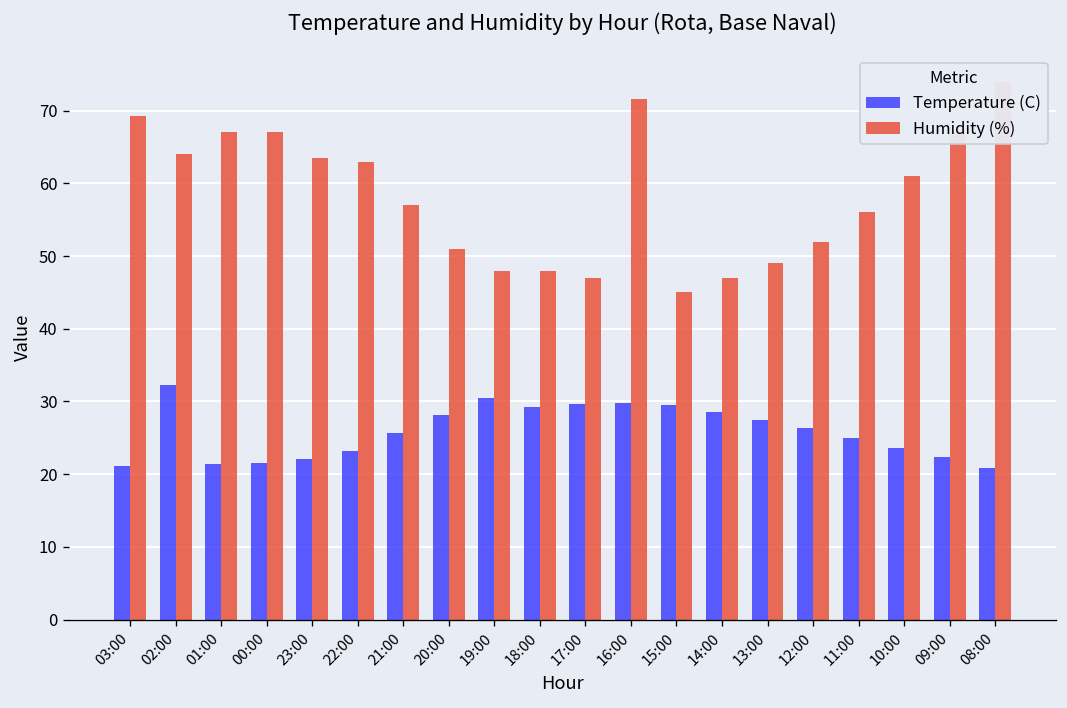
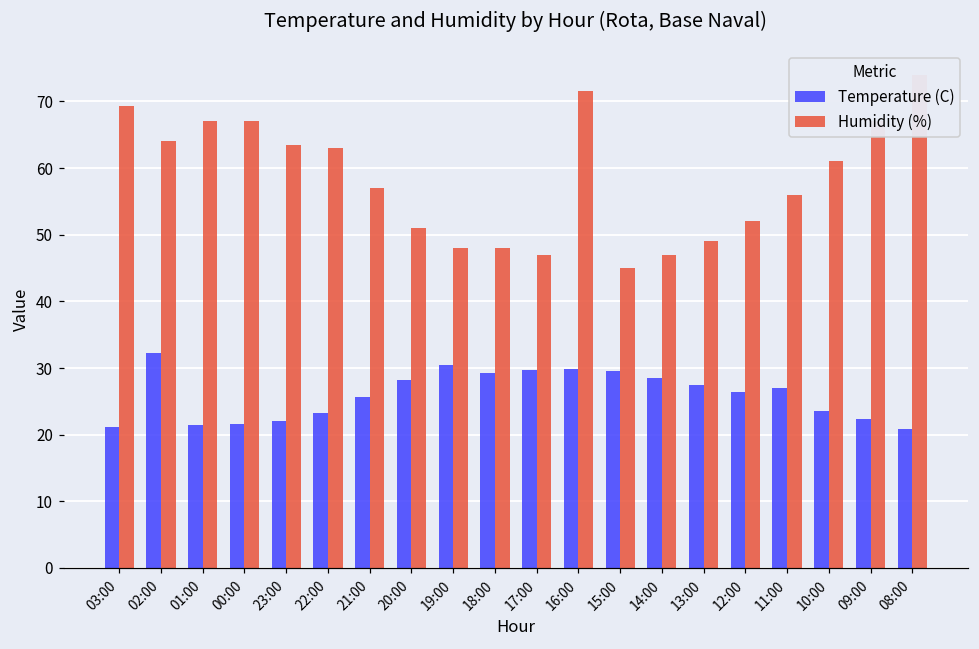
  {
    "Temperature (C)": {
      "03:00": 21,
      "02:00": 32,
      "01:00": 21,
      "00:00": 22,
      "23:00": 22,
      "22:00": 23,
      "21:00": 26,
      "20:00": 28,
      "19:00": 31,
      "18:00": 29,
      "17:00": 30,
      "16:00": 30,
      "15:00": 30,
      "14:00": 29,
      "13:00": 27,
      "12:00": 26,
-     "11:00": 25,
+     "11:00": 27,
      "10:00": 24,
      "09:00": 22,
      "08:00": 21
    },
    "Humidity (%)": {
      "03:00": 69,
      "02:00": 64,
      "01:00": 67,
      "00:00": 67,
      "23:00": 64,
      "22:00": 63,
      "21:00": 57,
      "20:00": 51,
      "19:00": 48,
      "18:00": 48,
      "17:00": 47,
      "16:00": 72,
      "15:00": 45,
      "14:00": 47,
      "13:00": 49,
      "12:00": 52,
      "11:00": 56,
      "10:00": 61
    }
  }
